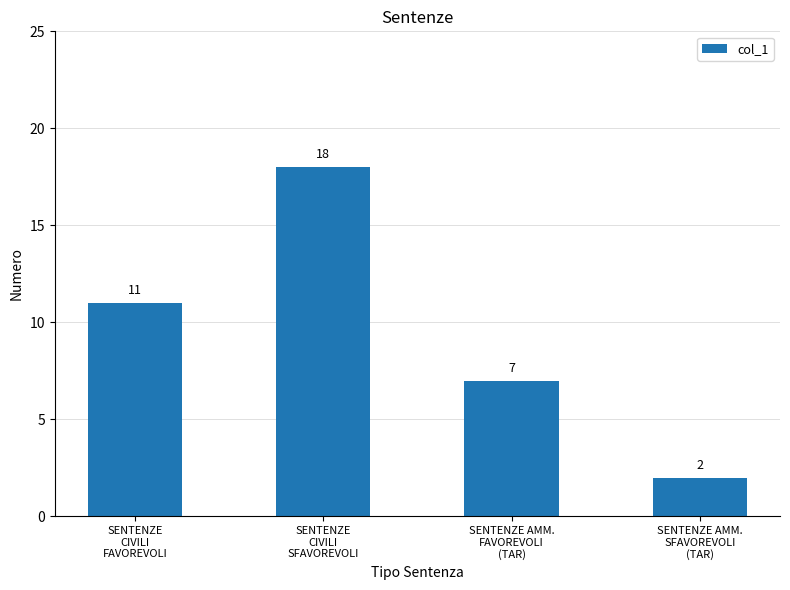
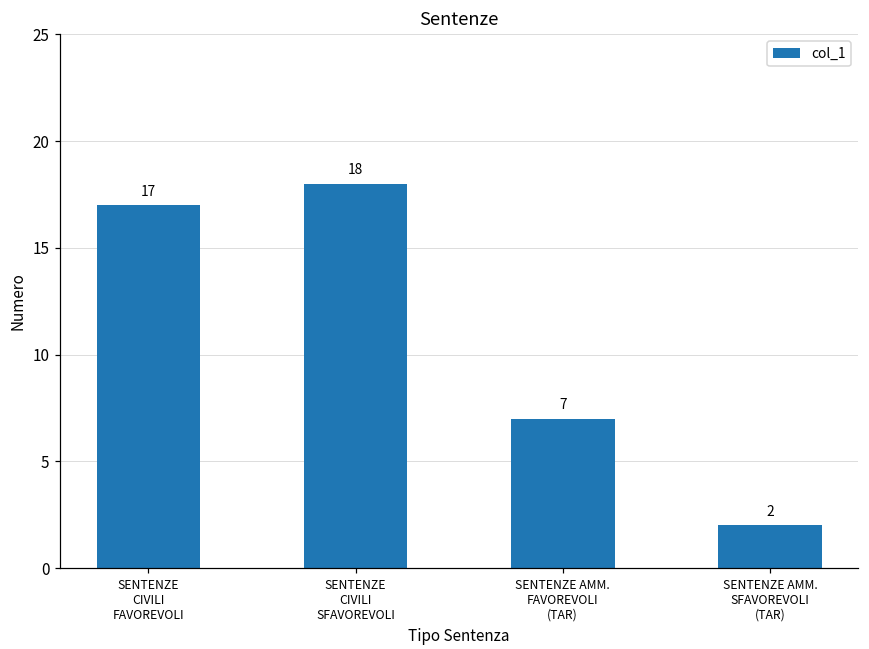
  {
-   "SENTENZE CIVILI FAVOREVOLI": 11,
+   "SENTENZE CIVILI FAVOREVOLI": 17,
    "SENTENZE CIVILI SFAVOREVOLI": 18,
    "SENTENZE AMM. FAVOREVOLI (TAR)": 7,
    "SENTENZE AMM. SFAVOREVOLI (TAR)": 2
  }
